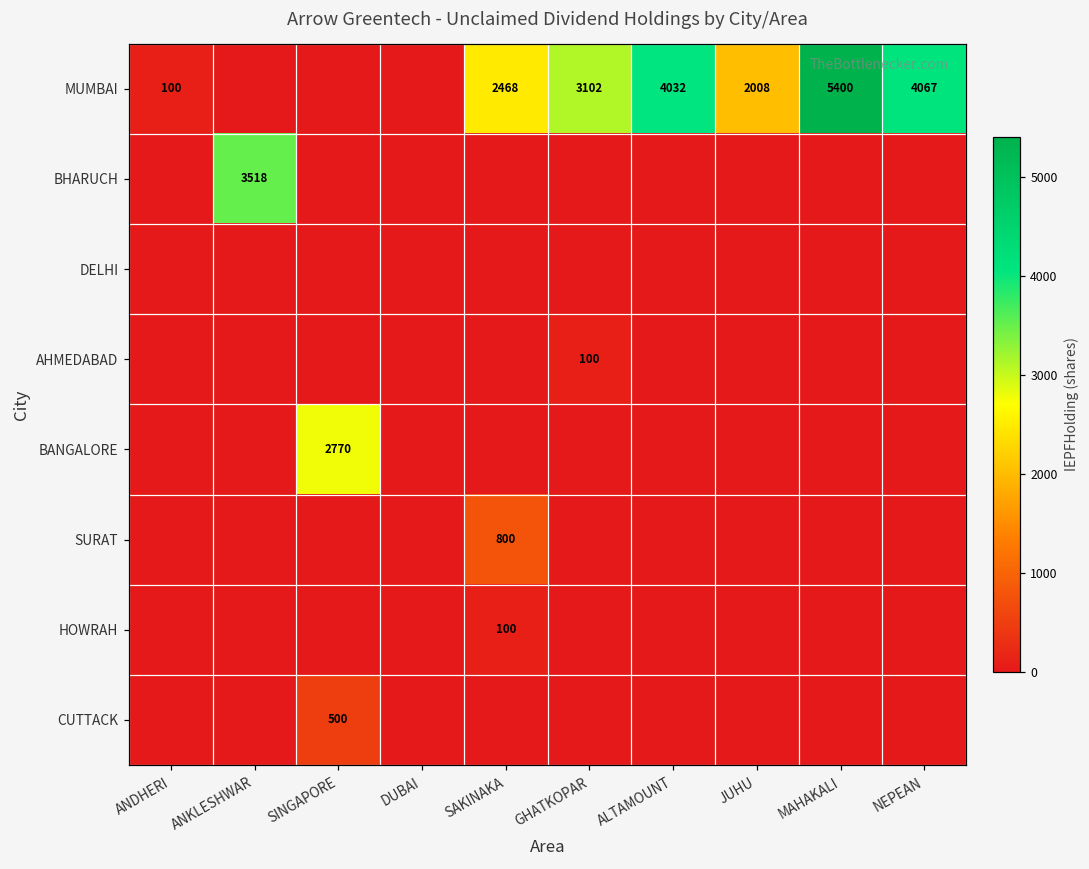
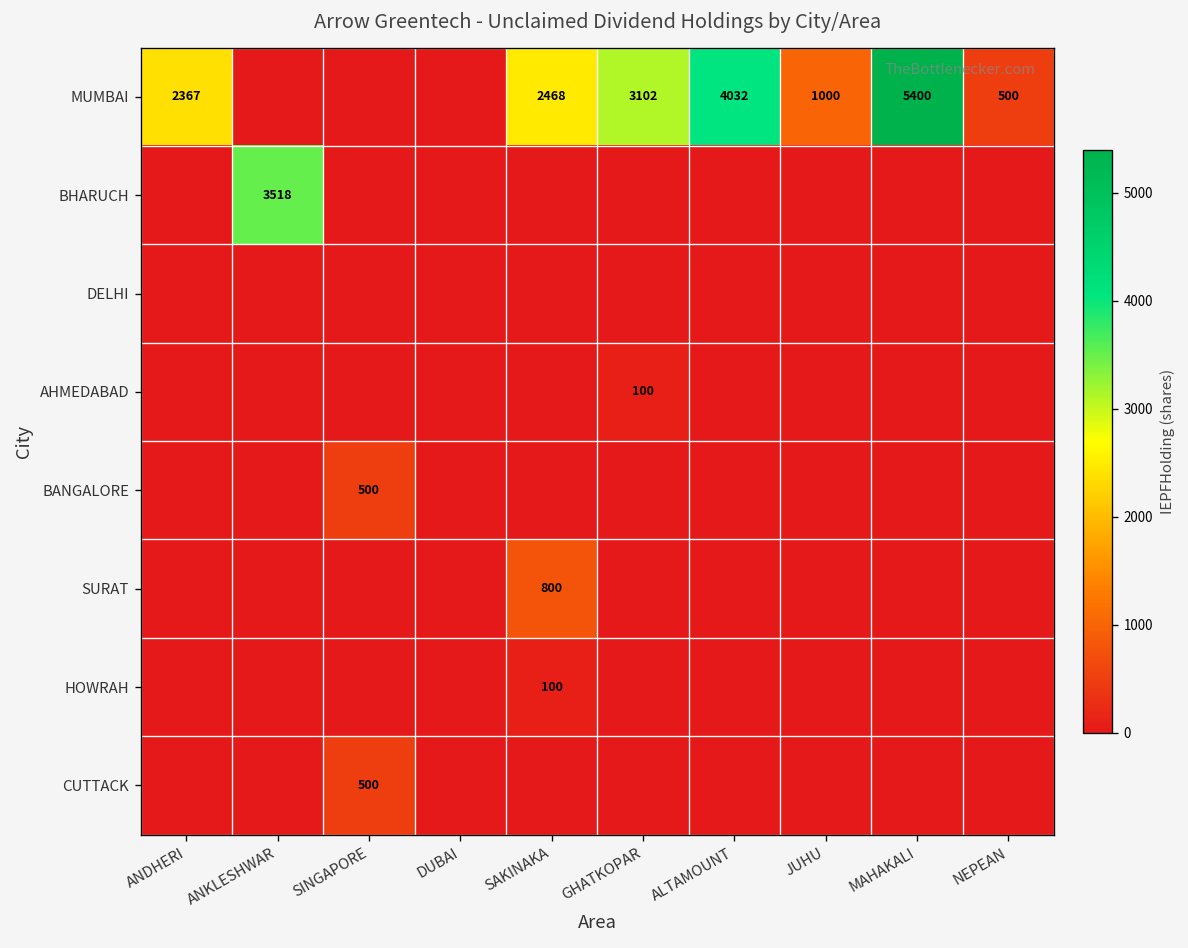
  {
    "MUMBAI": {
-     "ANDHERI": 100,
+     "ANDHERI": 2367,
      "SAKINAKA": 2468,
      "GHATKOPAR": 3102,
      "ALTAMOUNT": 4032,
-     "JUHU": 2008,
-     "NEPEAN": 4067
+     "JUHU": 1000,
+     "NEPEAN": 500
    },
    "BHARUCH": {
      "ANKLESHWAR": 3518
    },
    "AHMEDABAD": {
      "GHATKOPAR": 100
    },
    "BANGALORE": {
-     "SINGAPORE": 2770
+     "SINGAPORE": 500
    },
    "SURAT": {
      "SAKINAKA": 800
    },
    "HOWRAH": {
      "SAKINAKA": 100
    },
    "CUTTACK": {
      "SINGAPORE": 500
    }
  }
